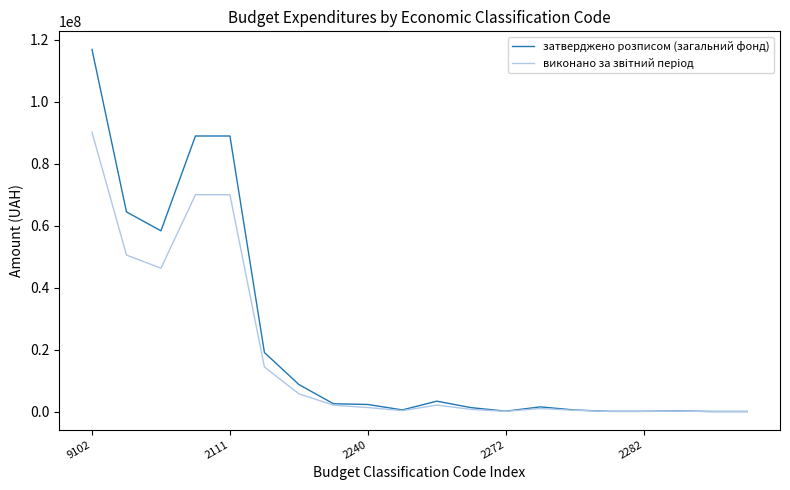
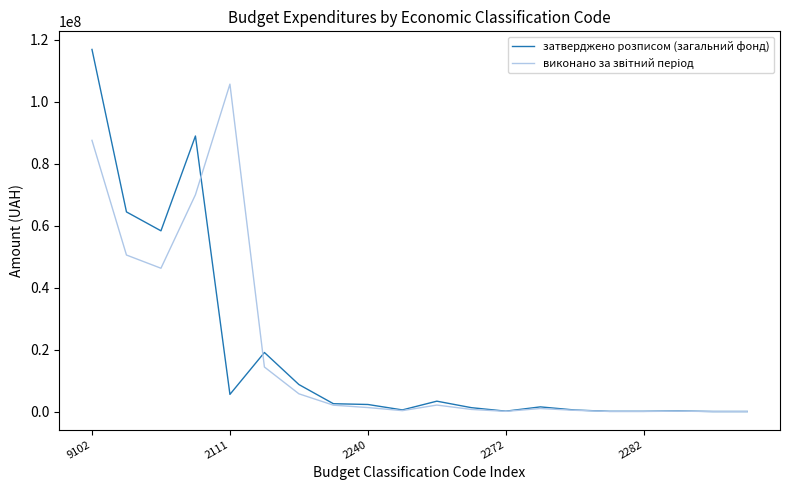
  {
    "затверджено розписом (загальний фонд)": {
      "9102": 117000000,
-     "2111": 89000000,
+     "2111": 6000000,
      "2240": 2000000
    },
    "виконано за звітний період": {
-     "9102": 90000000,
-     "2111": 70000000,
+     "9102": 87000000,
+     "2111": 106000000,
      "2240": 1000000
    }
  }
